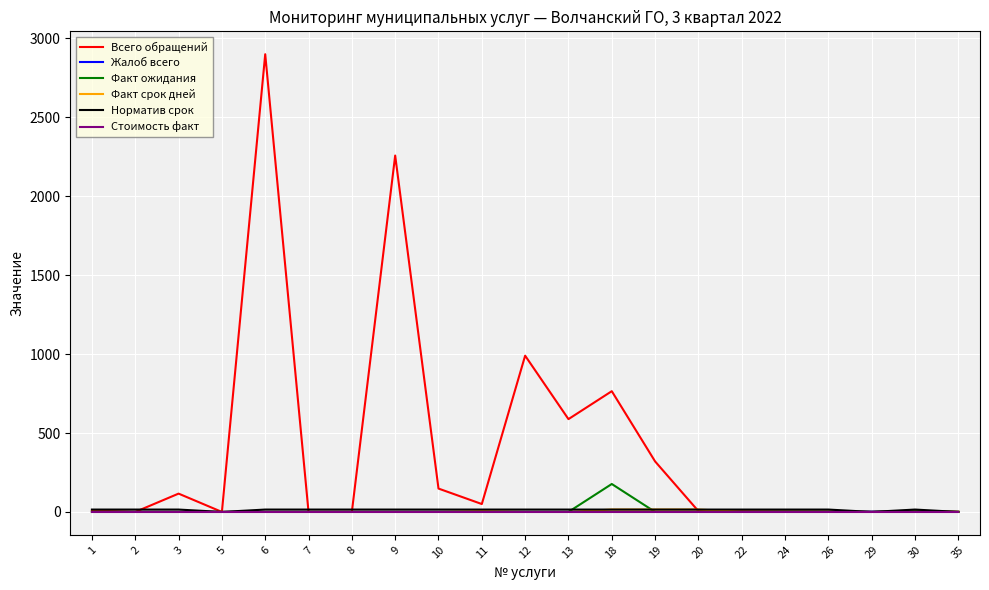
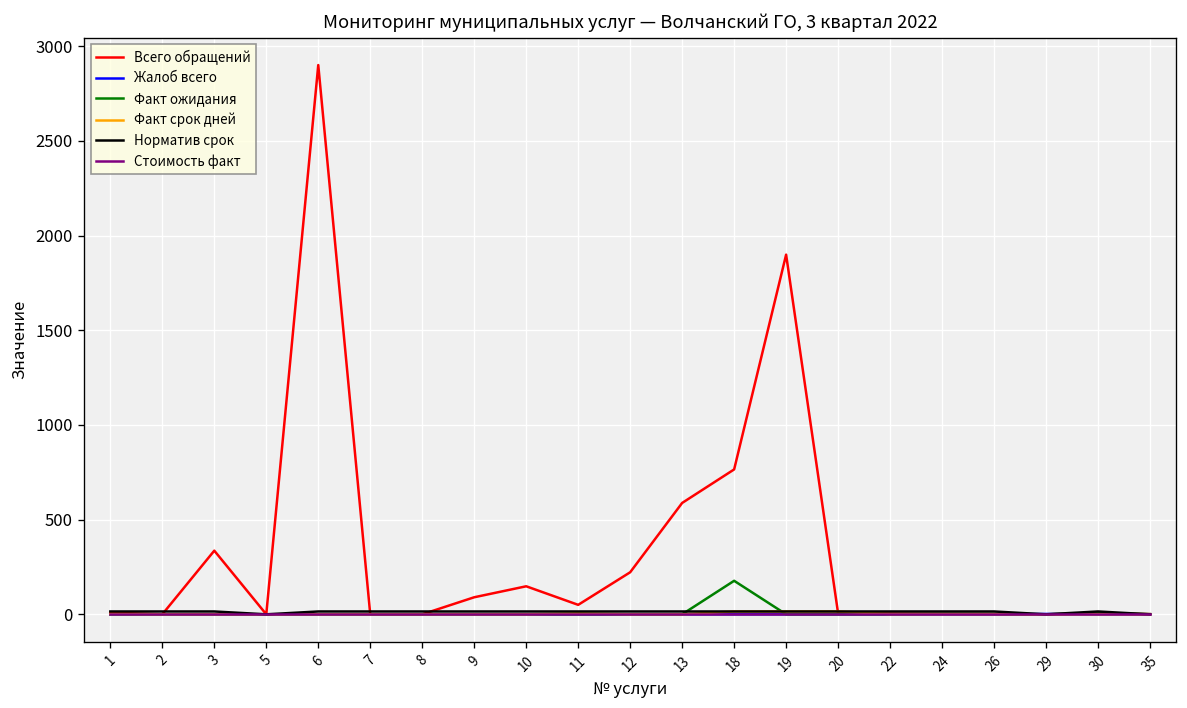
  {
    "Всего обращений": {
-     "3": 120,
+     "3": 340,
      "6": 2900,
-     "9": 2260,
+     "9": 90,
      "10": 150,
      "11": 50,
-     "12": 990,
+     "12": 220,
      "13": 590,
      "18": 770,
-     "19": 320
+     "19": 1900
    },
    "Факт ожидания": {
      "18": 180
    }
  }
